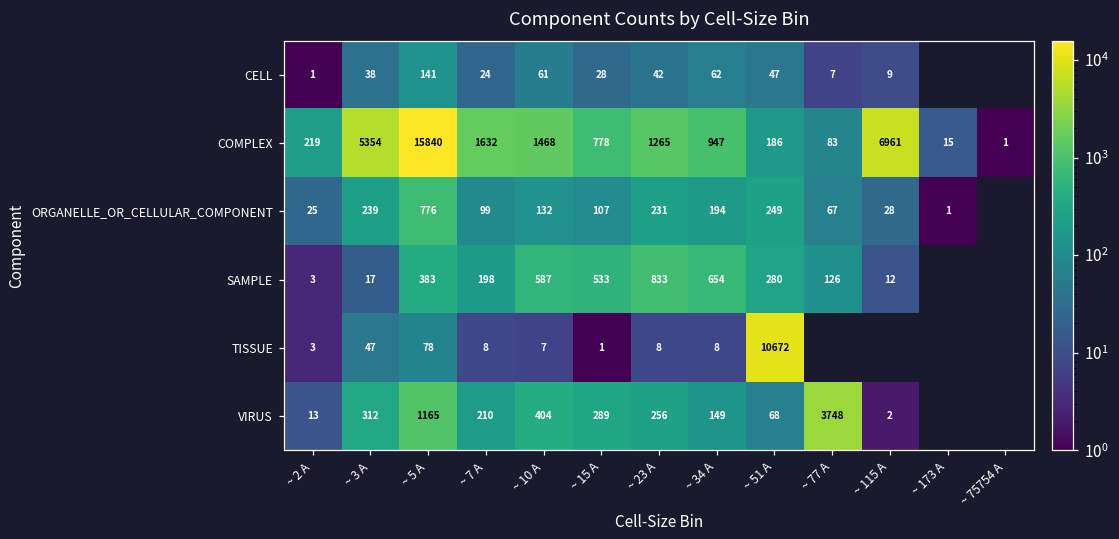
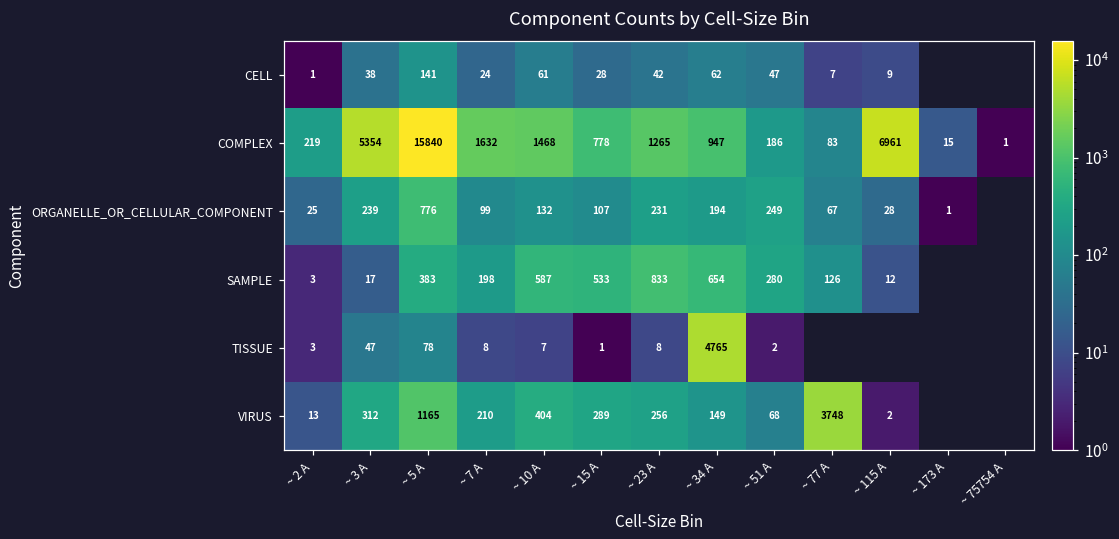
  {
    "CELL": {
      "~ 2 A": 1,
      "~ 3 A": 38,
      "~ 5 A": 141,
      "~ 7 A": 24,
      "~ 10 A": 61,
      "~ 15 A": 28,
      "~ 23 A": 42,
      "~ 34 A": 62,
      "~ 51 A": 47,
      "~ 77 A": 7,
      "~ 115 A": 9
    },
    "COMPLEX": {
      "~ 2 A": 219,
      "~ 3 A": 5354,
      "~ 5 A": 15840,
      "~ 7 A": 1632,
      "~ 10 A": 1468,
      "~ 15 A": 778,
      "~ 23 A": 1265,
      "~ 34 A": 947,
      "~ 51 A": 186,
      "~ 77 A": 83,
      "~ 115 A": 6961,
      "~ 173 A": 15,
      "~ 75754 A": 1
    },
    "ORGANELLE_OR_CELLULAR_COMPONENT": {
      "~ 2 A": 25,
      "~ 3 A": 239,
      "~ 5 A": 776,
      "~ 7 A": 99,
      "~ 10 A": 132,
      "~ 15 A": 107,
      "~ 23 A": 231,
      "~ 34 A": 194,
      "~ 51 A": 249,
      "~ 77 A": 67,
      "~ 115 A": 28,
      "~ 173 A": 1
    },
    "SAMPLE": {
      "~ 2 A": 3,
      "~ 3 A": 17,
      "~ 5 A": 383,
      "~ 7 A": 198,
      "~ 10 A": 587,
      "~ 15 A": 533,
      "~ 23 A": 833,
      "~ 34 A": 654,
      "~ 51 A": 280,
      "~ 77 A": 126,
      "~ 115 A": 12
    },
    "TISSUE": {
      "~ 2 A": 3,
      "~ 3 A": 47,
      "~ 5 A": 78,
      "~ 7 A": 8,
      "~ 10 A": 7,
      "~ 15 A": 1,
      "~ 23 A": 8,
-     "~ 34 A": 8,
-     "~ 51 A": 10672
+     "~ 34 A": 4765,
+     "~ 51 A": 2
    },
    "VIRUS": {
      "~ 2 A": 13,
      "~ 3 A": 312,
      "~ 5 A": 1165,
      "~ 7 A": 210,
      "~ 10 A": 404,
      "~ 15 A": 289,
      "~ 23 A": 256,
      "~ 34 A": 149,
      "~ 51 A": 68,
      "~ 77 A": 3748,
      "~ 115 A": 2
    }
  }
